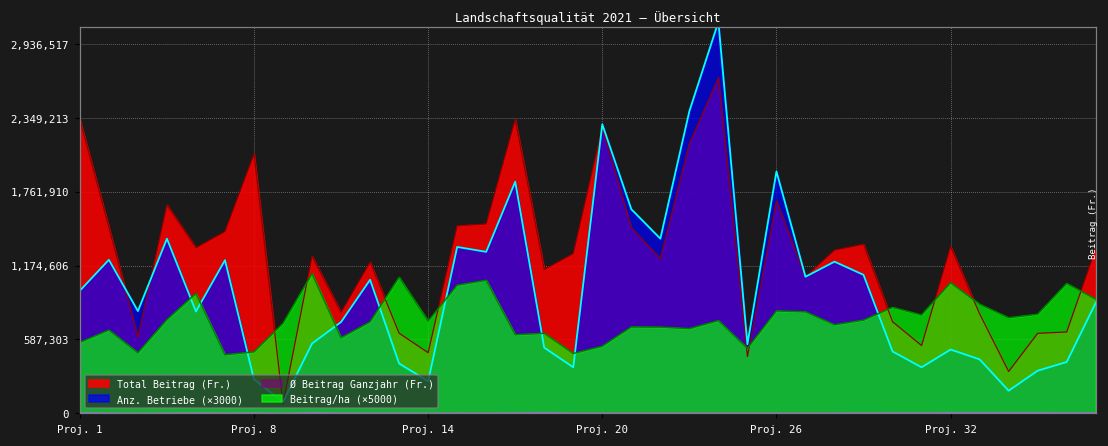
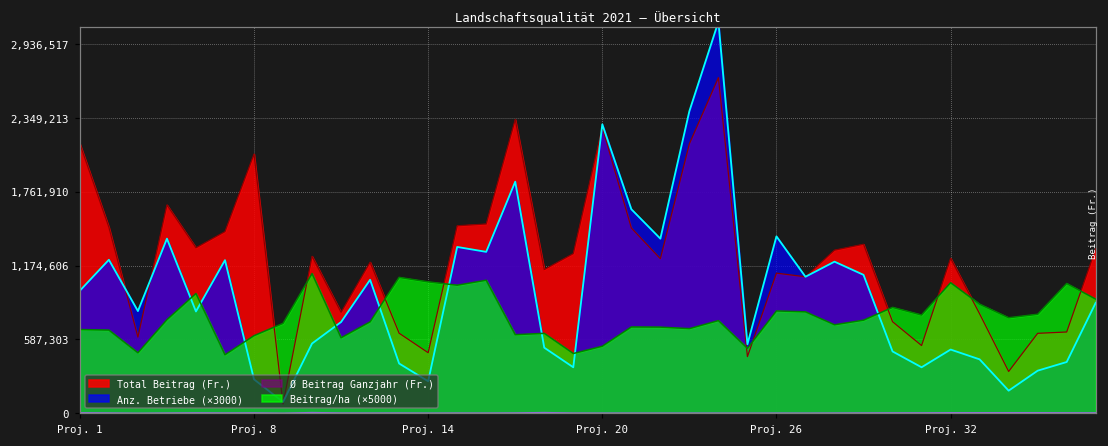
  {
    "Total Beitrag (Fr.)": {
-     "Proj. 1": "2,340,000",
+     "Proj. 1": "2,140,000",
      "Proj. 8": "2,060,000",
      "Proj. 14": "480,000",
      "Proj. 20": "2,270,000",
-     "Proj. 26": "1,690,000",
-     "Proj. 32": "1,330,000"
+     "Proj. 26": "1,110,000",
+     "Proj. 32": "1,230,000"
    },
    "Anz. Betriebe (×3000)": {
      "Proj. 1": "980,000",
      "Proj. 20": "2,300,000",
-     "Proj. 26": "1,920,000",
+     "Proj. 26": "1,410,000",
      "Proj. 32": "510,000"
    },
    "Ø Beitrag Ganzjahr (Fr.)": {
      "Proj. 1": "10,000",
      "Proj. 8": "0",
      "Proj. 14": "0",
      "Proj. 20": "0",
      "Proj. 26": "0",
      "Proj. 32": "10,000"
    },
    "Beitrag/ha (×5000)": {
-     "Proj. 1": "560,000",
-     "Proj. 8": "490,000",
-     "Proj. 14": "730,000",
+     "Proj. 1": "670,000",
+     "Proj. 8": "620,000",
+     "Proj. 14": "1,050,000",
      "Proj. 20": "530,000",
      "Proj. 26": "810,000",
      "Proj. 32": "1,040,000"
    }
  }
